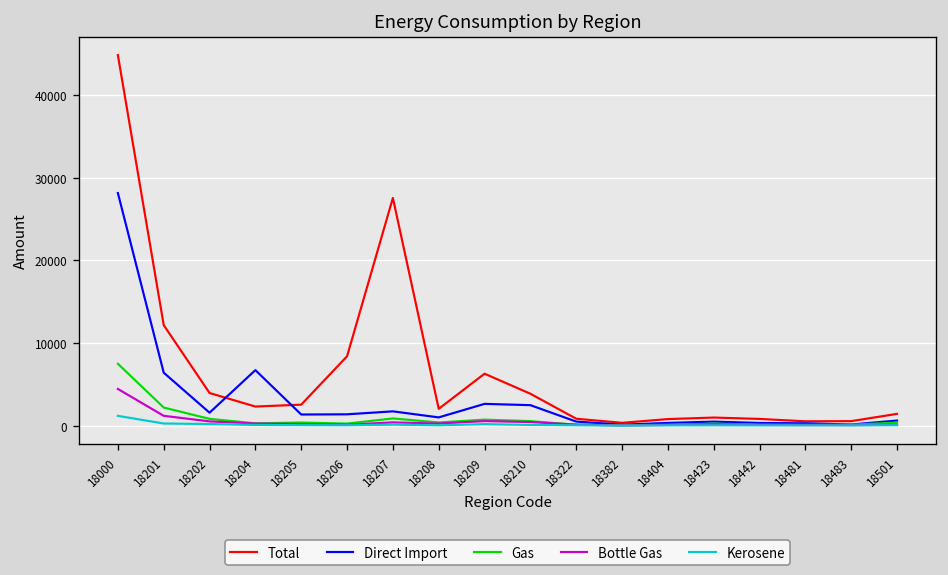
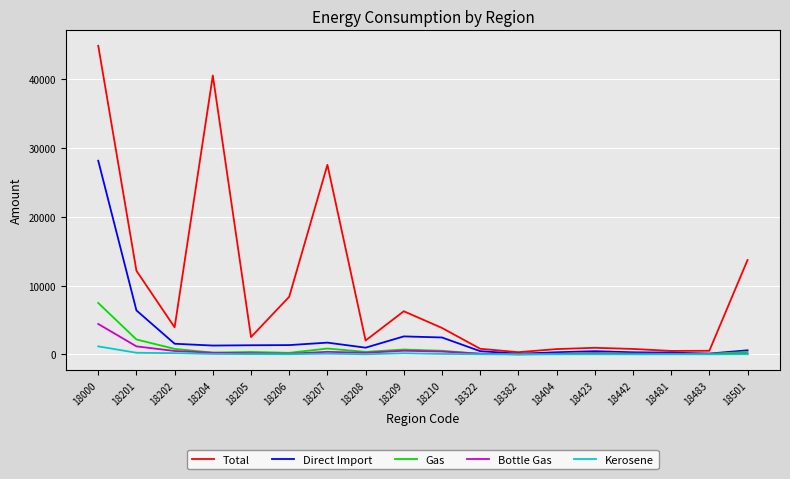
  {
    "Total": {
      "18000": 45000,
      "18201": 12000,
      "18202": 4000,
-     "18204": 2000,
+     "18204": 41000,
      "18205": 3000,
      "18206": 8000,
      "18207": 28000,
      "18208": 2000,
      "18209": 6000,
      "18210": 4000,
      "18404": 1000,
      "18423": 1000,
      "18442": 1000,
      "18483": 1000,
-     "18501": 1000
+     "18501": 14000
    },
    "Direct Import": {
      "18000": 28000,
      "18201": 6000,
      "18202": 2000,
-     "18204": 7000,
+     "18204": 1000,
      "18205": 1000,
      "18206": 1000,
      "18207": 2000,
      "18208": 1000,
      "18209": 3000,
      "18210": 2000
    },
    "Gas": {
      "18000": 7000,
      "18201": 2000,
      "18207": 1000
    },
    "Bottle Gas": {
      "18000": 4000,
      "18201": 1000
    },
    "Kerosene": {
      "18000": 1000,
      "18201": 0,
      "18209": 0
    }
  }
